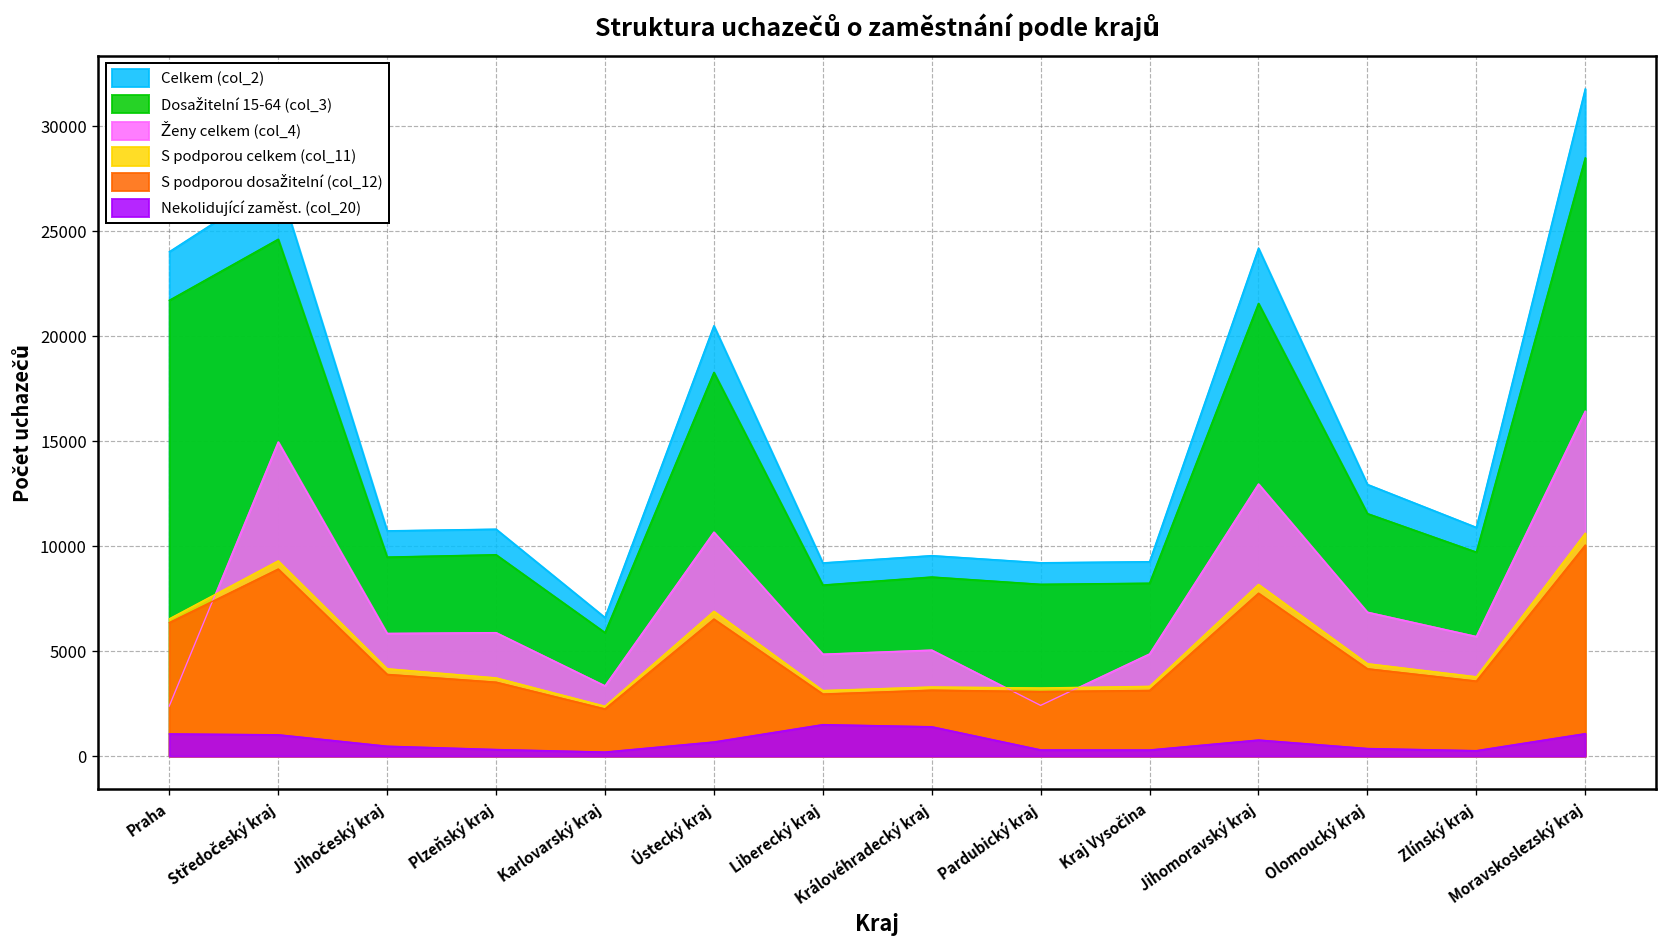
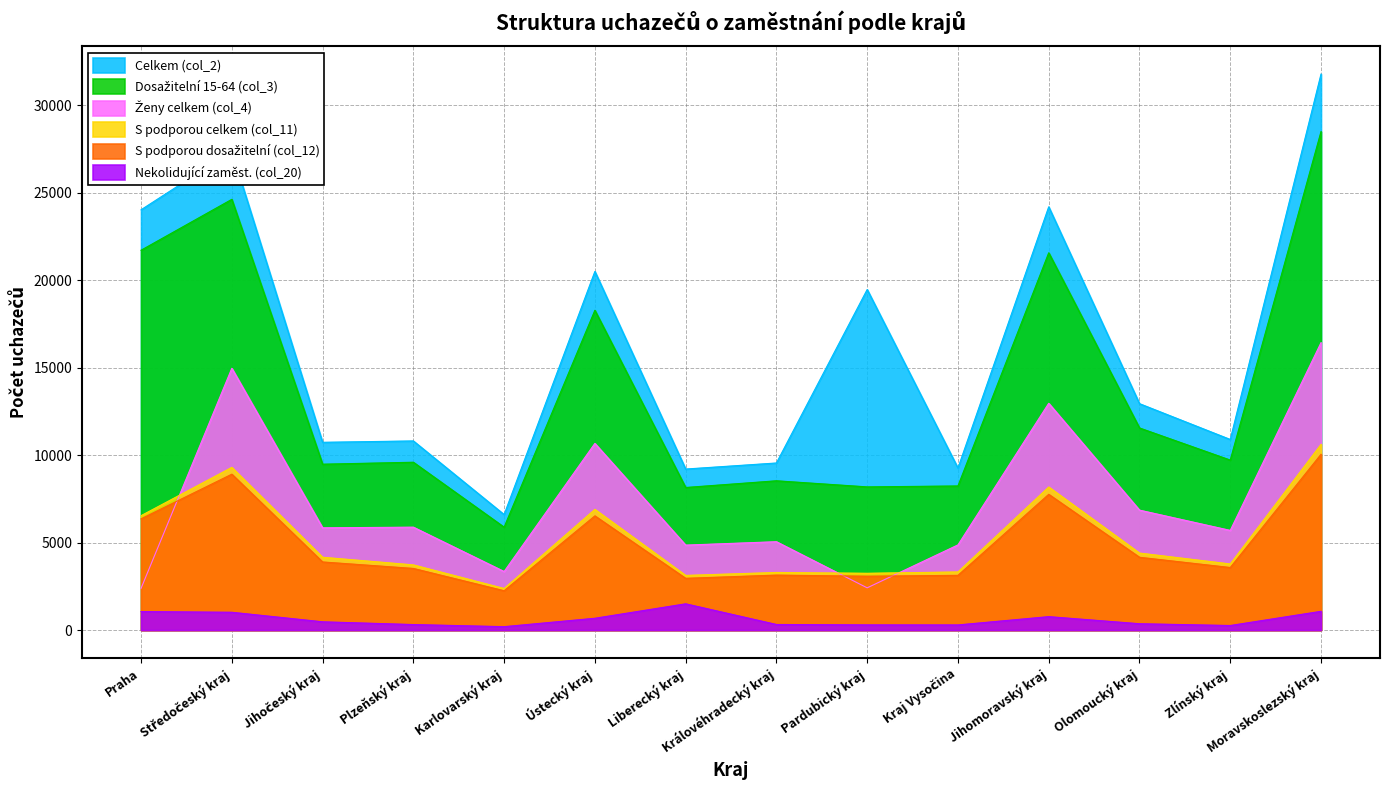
  {
    "Celkem (col_2)": {
      "Praha": 24000,
      "Jihočeský kraj": 10700,
      "Plzeňský kraj": 10800,
      "Karlovarský kraj": 6600,
      "Ústecký kraj": 20500,
      "Liberecký kraj": 9200,
      "Královéhradecký kraj": 9600,
-     "Pardubický kraj": 9200,
+     "Pardubický kraj": 19500,
      "Kraj Vysočina": 9300,
      "Jihomoravský kraj": 24200,
      "Olomoucký kraj": 12900,
      "Zlínský kraj": 10900,
      "Moravskoslezský kraj": 31800
    },
    "Dosažitelní 15-64 (col_3)": {
      "Praha": 21700,
      "Středočeský kraj": 24600,
      "Jihočeský kraj": 9500,
      "Plzeňský kraj": 9600,
      "Karlovarský kraj": 5900,
      "Ústecký kraj": 18300,
      "Liberecký kraj": 8200,
      "Královéhradecký kraj": 8500,
      "Pardubický kraj": 8200,
      "Kraj Vysočina": 8200,
      "Jihomoravský kraj": 21600,
      "Olomoucký kraj": 11600,
      "Zlínský kraj": 9700,
      "Moravskoslezský kraj": 28500
    },
    "Ženy celkem (col_4)": {
      "Praha": 2400,
      "Středočeský kraj": 15000,
      "Jihočeský kraj": 5800,
      "Plzeňský kraj": 5900,
      "Karlovarský kraj": 3300,
      "Ústecký kraj": 10700,
      "Liberecký kraj": 4900,
      "Královéhradecký kraj": 5100,
      "Pardubický kraj": 2400,
      "Kraj Vysočina": 4900,
      "Jihomoravský kraj": 13000,
      "Olomoucký kraj": 6900,
      "Zlínský kraj": 5700,
      "Moravskoslezský kraj": 16400
    },
    "S podporou celkem (col_11)": {
      "Praha": 6500,
      "Středočeský kraj": 9300,
      "Jihočeský kraj": 4200,
      "Plzeňský kraj": 3700,
      "Ústecký kraj": 6900,
      "Liberecký kraj": 3100,
      "Královéhradecký kraj": 3300,
      "Pardubický kraj": 3200,
      "Kraj Vysočina": 3300,
      "Jihomoravský kraj": 8200,
      "Olomoucký kraj": 4400,
      "Zlínský kraj": 3800,
      "Moravskoslezský kraj": 10600
    },
    "S podporou dosažitelní (col_12)": {
      "Praha": 6400,
      "Středočeský kraj": 8900,
      "Jihočeský kraj": 3900,
      "Plzeňský kraj": 3500,
      "Ústecký kraj": 6500,
      "Liberecký kraj": 3000,
      "Královéhradecký kraj": 3100,
      "Pardubický kraj": 3100,
      "Kraj Vysočina": 3100,
      "Jihomoravský kraj": 7800,
      "Olomoucký kraj": 4200,
      "Zlínský kraj": 3600,
      "Moravskoslezský kraj": 10100
    },
    "Nekolidující zaměst. (col_20)": {
      "Praha": 1100,
      "Středočeský kraj": 1000,
      "Jihočeský kraj": 500,
      "Plzeňský kraj": 300,
      "Karlovarský kraj": 200,
      "Ústecký kraj": 700,
      "Liberecký kraj": 1500,
-     "Královéhradecký kraj": 1400,
+     "Královéhradecký kraj": 300,
      "Pardubický kraj": 300,
      "Kraj Vysočina": 300,
      "Jihomoravský kraj": 800,
      "Olomoucký kraj": 400,
      "Zlínský kraj": 300,
      "Moravskoslezský kraj": 1100
    }
  }
